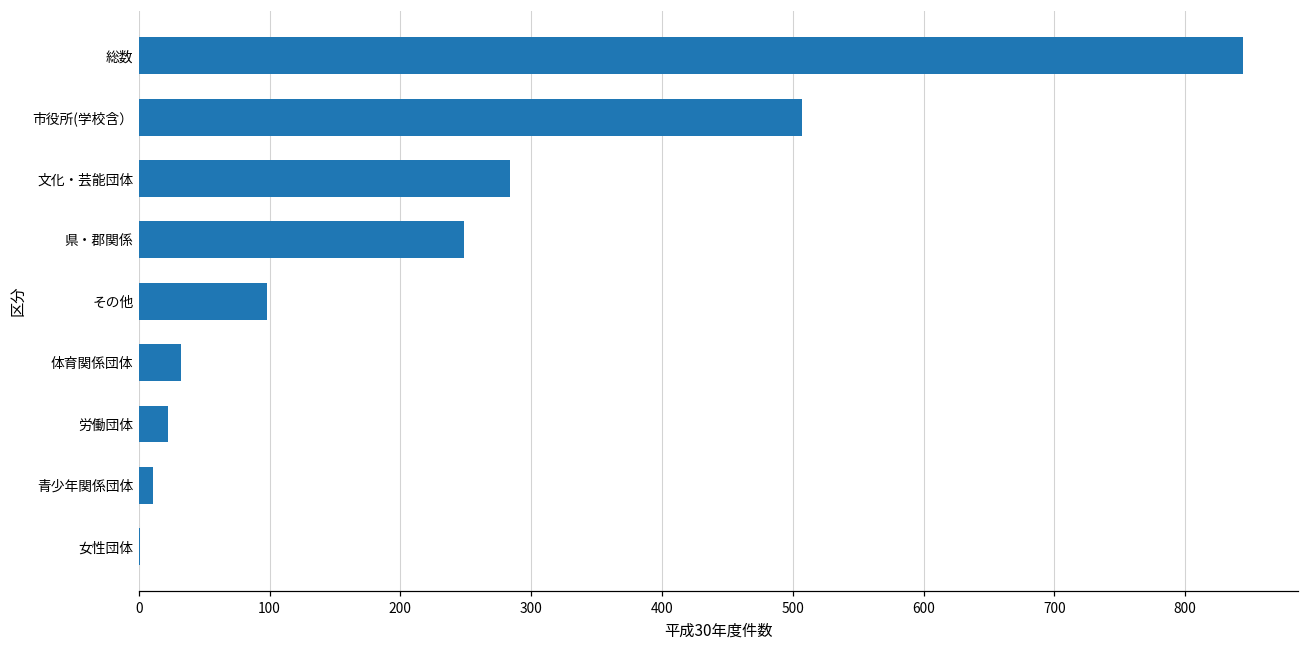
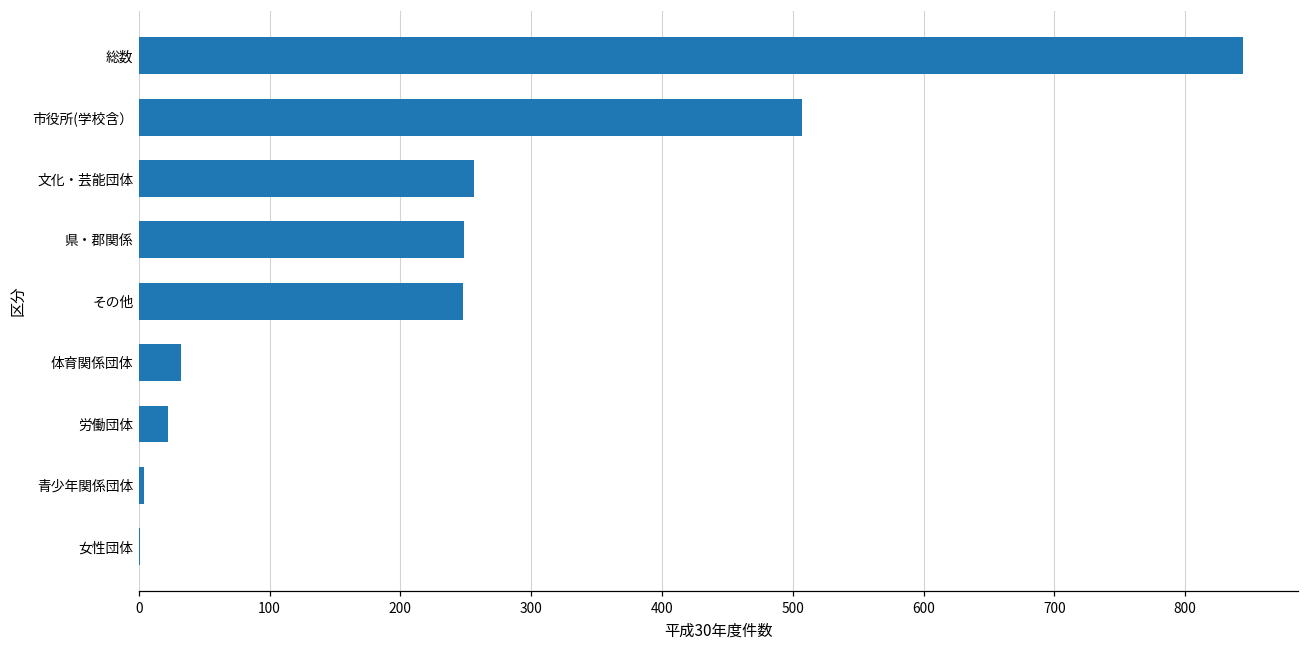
  {
    "総数": 844,
    "市役所(学校含）": 507,
-   "文化・芸能団体": 284,
+   "文化・芸能団体": 256,
    "県・郡関係": 249,
-   "その他": 98,
+   "その他": 248,
    "体育関係団体": 32,
    "労働団体": 22,
-   "青少年関係団体": 11
+   "青少年関係団体": 4
  }
